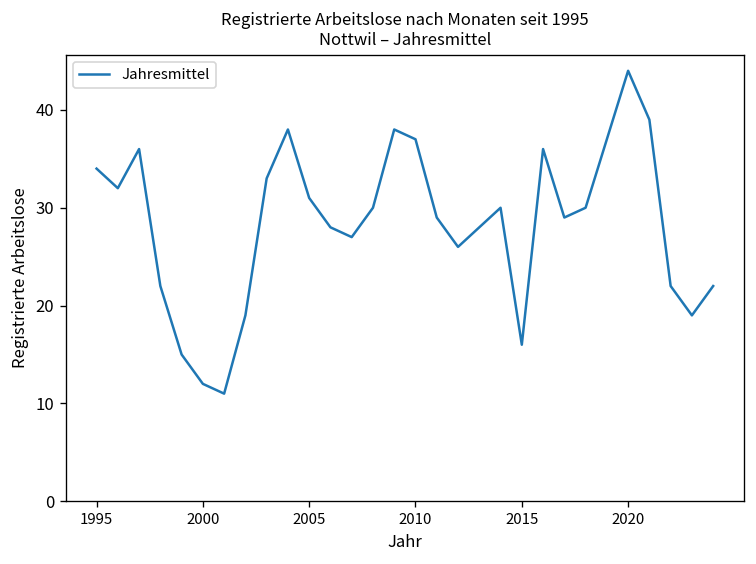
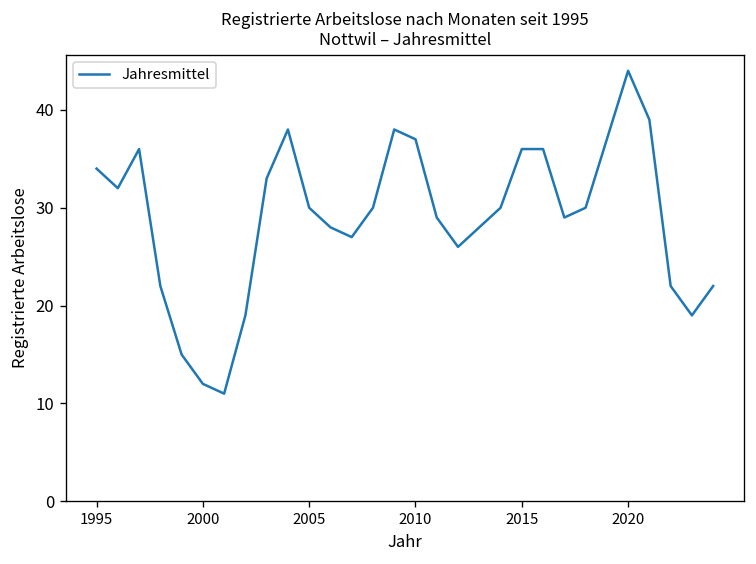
  {
    "1995": 34,
    "2000": 12,
-   "2005": 31,
+   "2005": 30,
    "2010": 37,
-   "2015": 16,
+   "2015": 36,
    "2020": 44
  }
